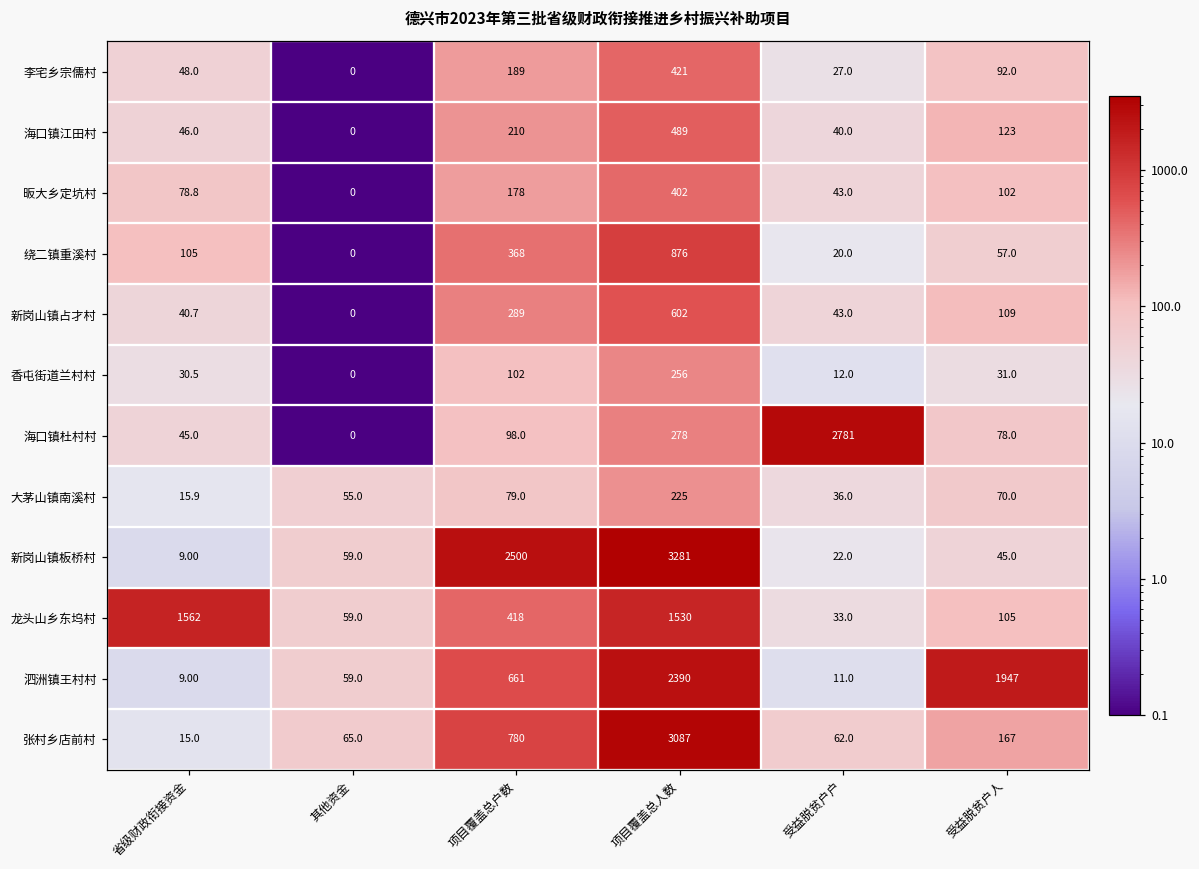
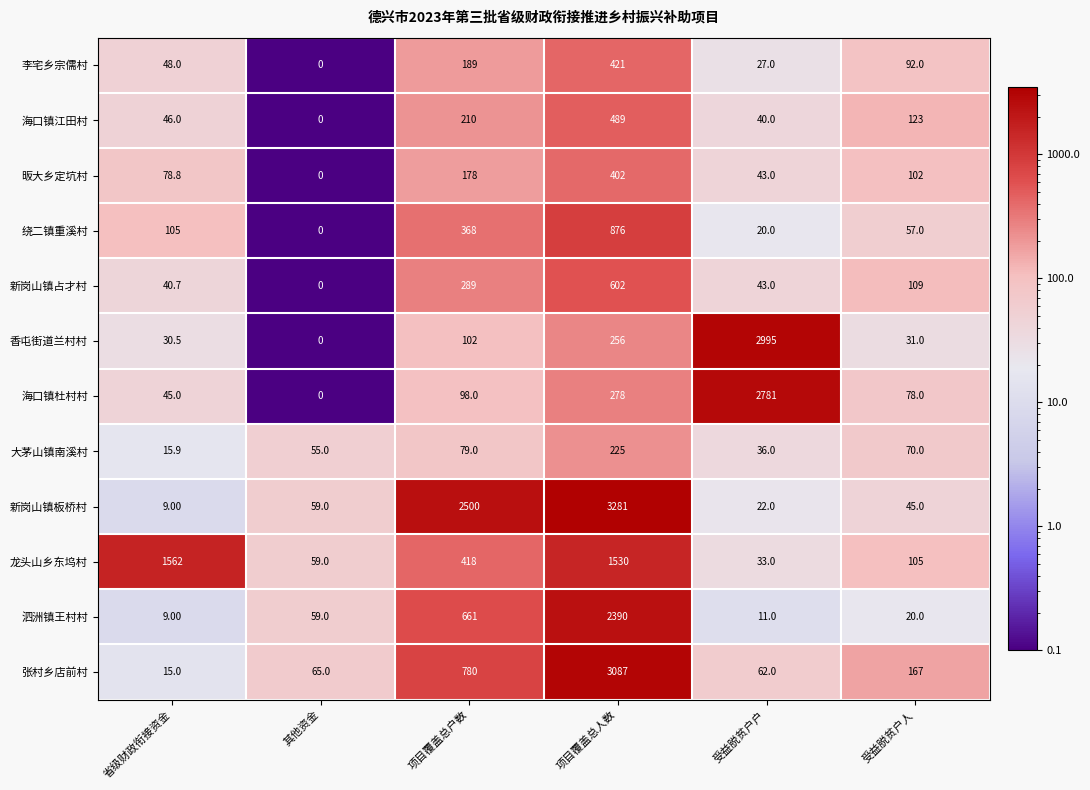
  {
    "李宅乡宗儒村": {
      "省级财政衔接资金": 48.0,
      "其他资金": 0,
      "项目覆盖总户数": 189,
      "项目覆盖总人数": 421,
      "受益脱贫户户": 27.0,
      "受益脱贫户人": 92.0
    },
    "海口镇江田村": {
      "省级财政衔接资金": 46.0,
      "其他资金": 0,
      "项目覆盖总户数": 210,
      "项目覆盖总人数": 489,
      "受益脱贫户户": 40.0,
      "受益脱贫户人": 123
    },
    "昄大乡定坑村": {
      "省级财政衔接资金": 78.8,
      "其他资金": 0,
      "项目覆盖总户数": 178,
      "项目覆盖总人数": 402,
      "受益脱贫户户": 43.0,
      "受益脱贫户人": 102
    },
    "绕二镇重溪村": {
      "省级财政衔接资金": 105,
      "其他资金": 0,
      "项目覆盖总户数": 368,
      "项目覆盖总人数": 876,
      "受益脱贫户户": 20.0,
      "受益脱贫户人": 57.0
    },
    "新岗山镇占才村": {
      "省级财政衔接资金": 40.7,
      "其他资金": 0,
      "项目覆盖总户数": 289,
      "项目覆盖总人数": 602,
      "受益脱贫户户": 43.0,
      "受益脱贫户人": 109
    },
    "香屯街道兰村村": {
      "省级财政衔接资金": 30.5,
      "其他资金": 0,
      "项目覆盖总户数": 102,
      "项目覆盖总人数": 256,
-     "受益脱贫户户": 12.0,
+     "受益脱贫户户": 2995,
      "受益脱贫户人": 31.0
    },
    "海口镇杜村村": {
      "省级财政衔接资金": 45.0,
      "其他资金": 0,
      "项目覆盖总户数": 98.0,
      "项目覆盖总人数": 278,
      "受益脱贫户户": 2781,
      "受益脱贫户人": 78.0
    },
    "大茅山镇南溪村": {
      "省级财政衔接资金": 15.9,
      "其他资金": 55.0,
      "项目覆盖总户数": 79.0,
      "项目覆盖总人数": 225,
      "受益脱贫户户": 36.0,
      "受益脱贫户人": 70.0
    },
    "新岗山镇板桥村": {
      "省级财政衔接资金": 9.00,
      "其他资金": 59.0,
      "项目覆盖总户数": 2500,
      "项目覆盖总人数": 3281,
      "受益脱贫户户": 22.0,
      "受益脱贫户人": 45.0
    },
    "龙头山乡东坞村": {
      "省级财政衔接资金": 1562,
      "其他资金": 59.0,
      "项目覆盖总户数": 418,
      "项目覆盖总人数": 1530,
      "受益脱贫户户": 33.0,
      "受益脱贫户人": 105
    },
    "泗洲镇王村村": {
      "省级财政衔接资金": 9.00,
      "其他资金": 59.0,
      "项目覆盖总户数": 661,
      "项目覆盖总人数": 2390,
      "受益脱贫户户": 11.0,
-     "受益脱贫户人": 1947
+     "受益脱贫户人": 20.0
    },
    "张村乡店前村": {
      "省级财政衔接资金": 15.0,
      "其他资金": 65.0,
      "项目覆盖总户数": 780,
      "项目覆盖总人数": 3087,
      "受益脱贫户户": 62.0,
      "受益脱贫户人": 167
    }
  }
